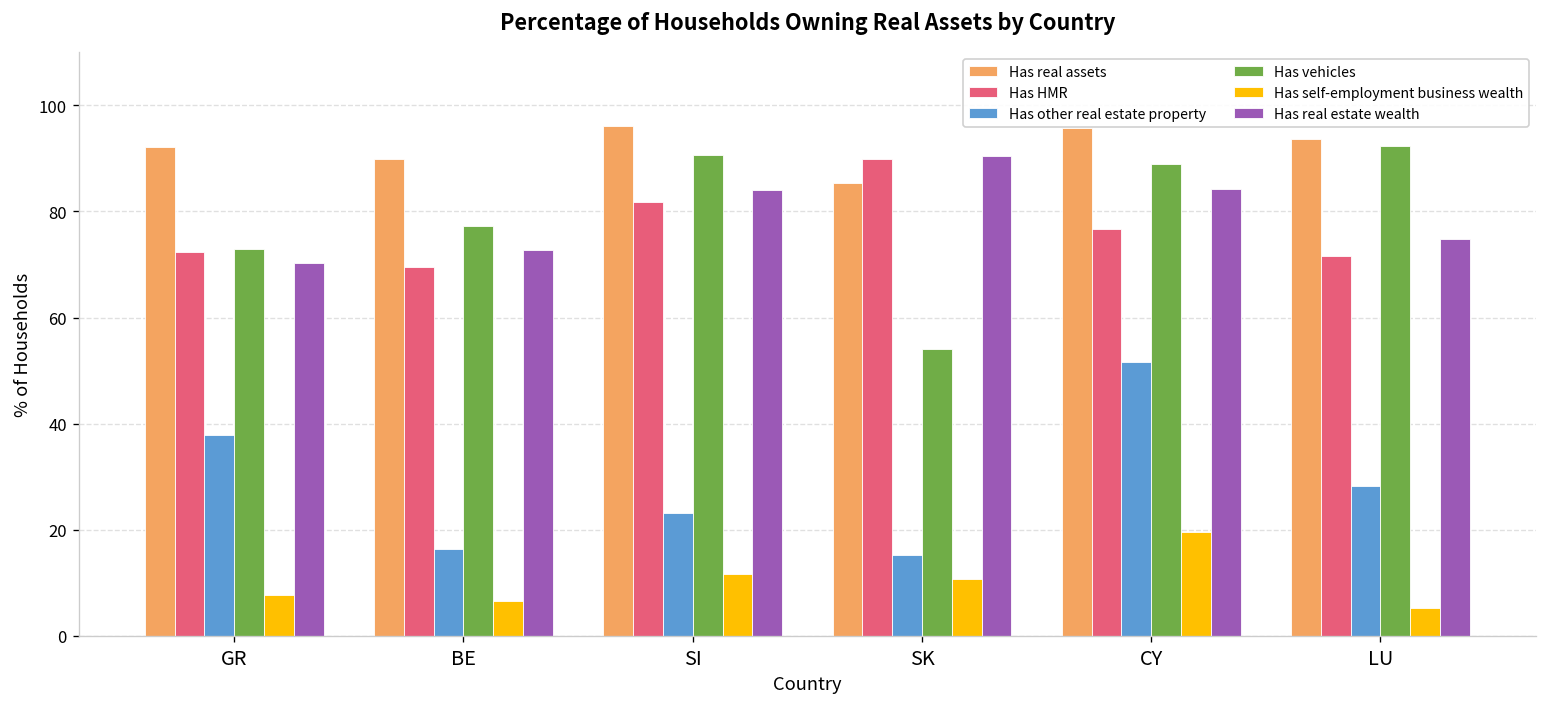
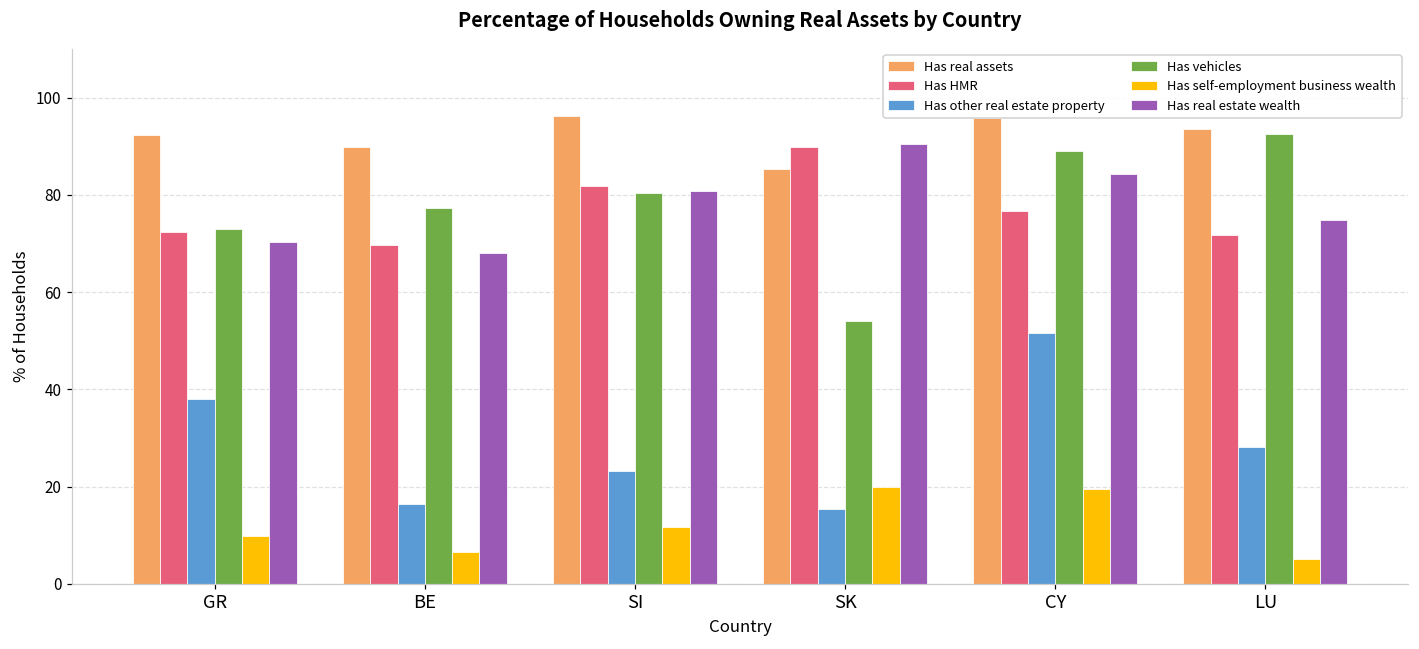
  {
    "Has real assets": {
      "GR": 92,
      "BE": 90,
      "SI": 96,
      "SK": 85,
      "LU": 94
    },
    "Has HMR": {
      "GR": 72,
      "BE": 70,
      "SI": 82,
      "SK": 90,
      "CY": 77,
      "LU": 72
    },
    "Has other real estate property": {
      "GR": 38,
      "BE": 16,
      "SI": 23,
      "SK": 15,
      "CY": 52,
      "LU": 28
    },
    "Has vehicles": {
      "GR": 73,
      "BE": 77,
-     "SI": 91,
+     "SI": 80,
      "SK": 54,
      "CY": 89,
      "LU": 92
    },
    "Has self-employment business wealth": {
-     "GR": 8,
+     "GR": 10,
      "BE": 7,
      "SI": 12,
-     "SK": 11,
+     "SK": 20,
      "CY": 20,
      "LU": 5
    },
    "Has real estate wealth": {
      "GR": 70,
-     "BE": 73,
-     "SI": 84,
+     "BE": 68,
+     "SI": 81,
      "SK": 91,
      "CY": 84,
      "LU": 75
    }
  }
